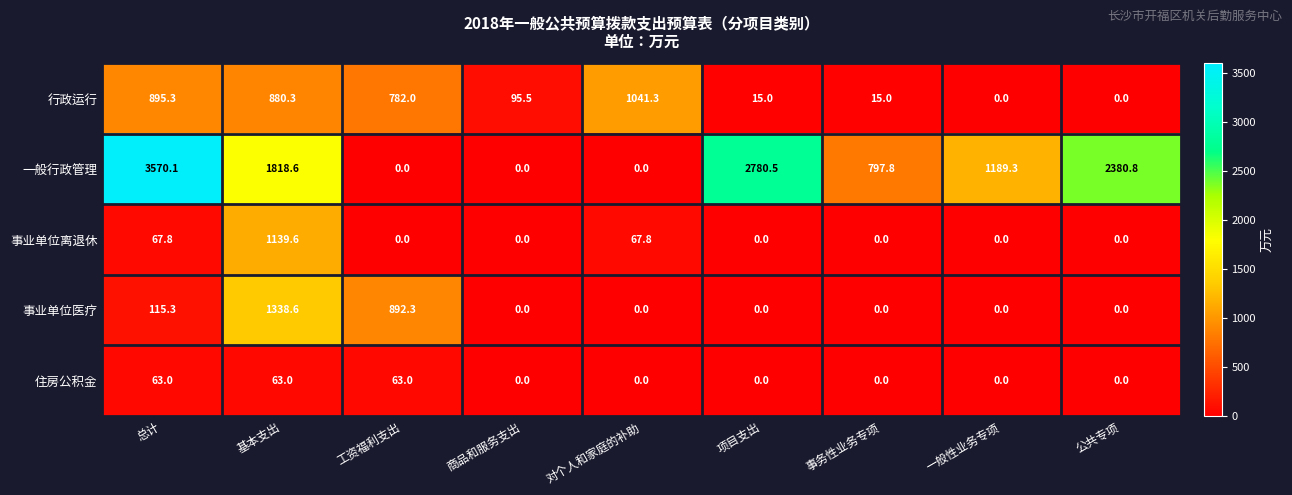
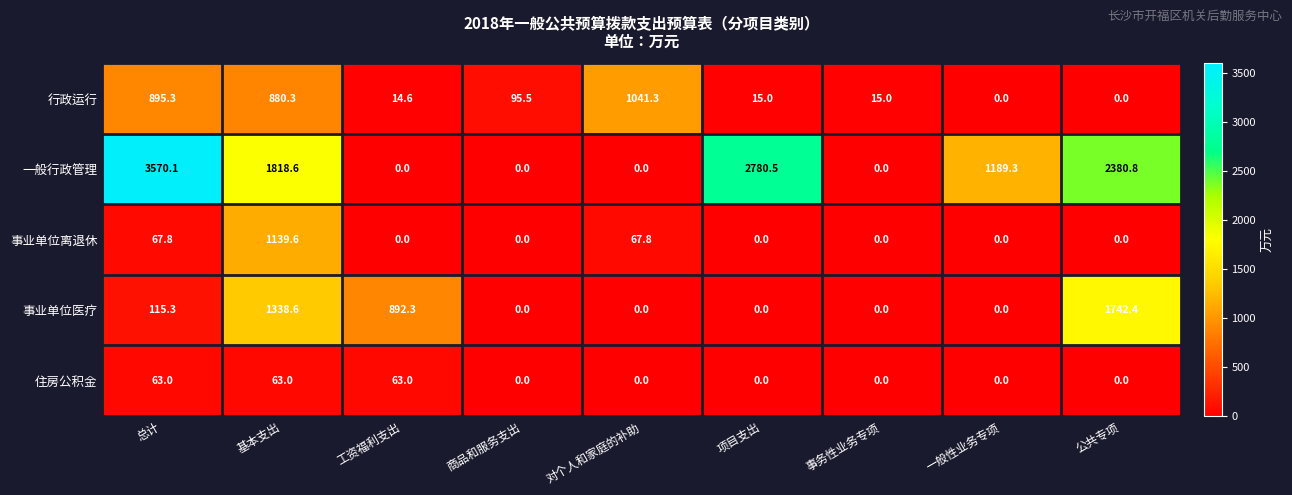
  {
    "行政运行": {
      "总计": 895.3,
      "基本支出": 880.3,
-     "工资福利支出": 782.0,
+     "工资福利支出": 14.6,
      "商品和服务支出": 95.5,
      "对个人和家庭的补助": 1041.3,
      "项目支出": 15.0,
      "事务性业务专项": 15.0,
      "一般性业务专项": 0.0,
      "公共专项": 0.0
    },
    "一般行政管理": {
      "总计": 3570.1,
      "基本支出": 1818.6,
      "工资福利支出": 0.0,
      "商品和服务支出": 0.0,
      "对个人和家庭的补助": 0.0,
      "项目支出": 2780.5,
-     "事务性业务专项": 797.8,
+     "事务性业务专项": 0.0,
      "一般性业务专项": 1189.3,
      "公共专项": 2380.8
    },
    "事业单位离退休": {
      "总计": 67.8,
      "基本支出": 1139.6,
      "工资福利支出": 0.0,
      "商品和服务支出": 0.0,
      "对个人和家庭的补助": 67.8,
      "项目支出": 0.0,
      "事务性业务专项": 0.0,
      "一般性业务专项": 0.0,
      "公共专项": 0.0
    },
    "事业单位医疗": {
      "总计": 115.3,
      "基本支出": 1338.6,
      "工资福利支出": 892.3,
      "商品和服务支出": 0.0,
      "对个人和家庭的补助": 0.0,
      "项目支出": 0.0,
      "事务性业务专项": 0.0,
      "一般性业务专项": 0.0,
-     "公共专项": 0.0
+     "公共专项": 1742.4
    },
    "住房公积金": {
      "总计": 63.0,
      "基本支出": 63.0,
      "工资福利支出": 63.0,
      "商品和服务支出": 0.0,
      "对个人和家庭的补助": 0.0,
      "项目支出": 0.0,
      "事务性业务专项": 0.0,
      "一般性业务专项": 0.0,
      "公共专项": 0.0
    }
  }
